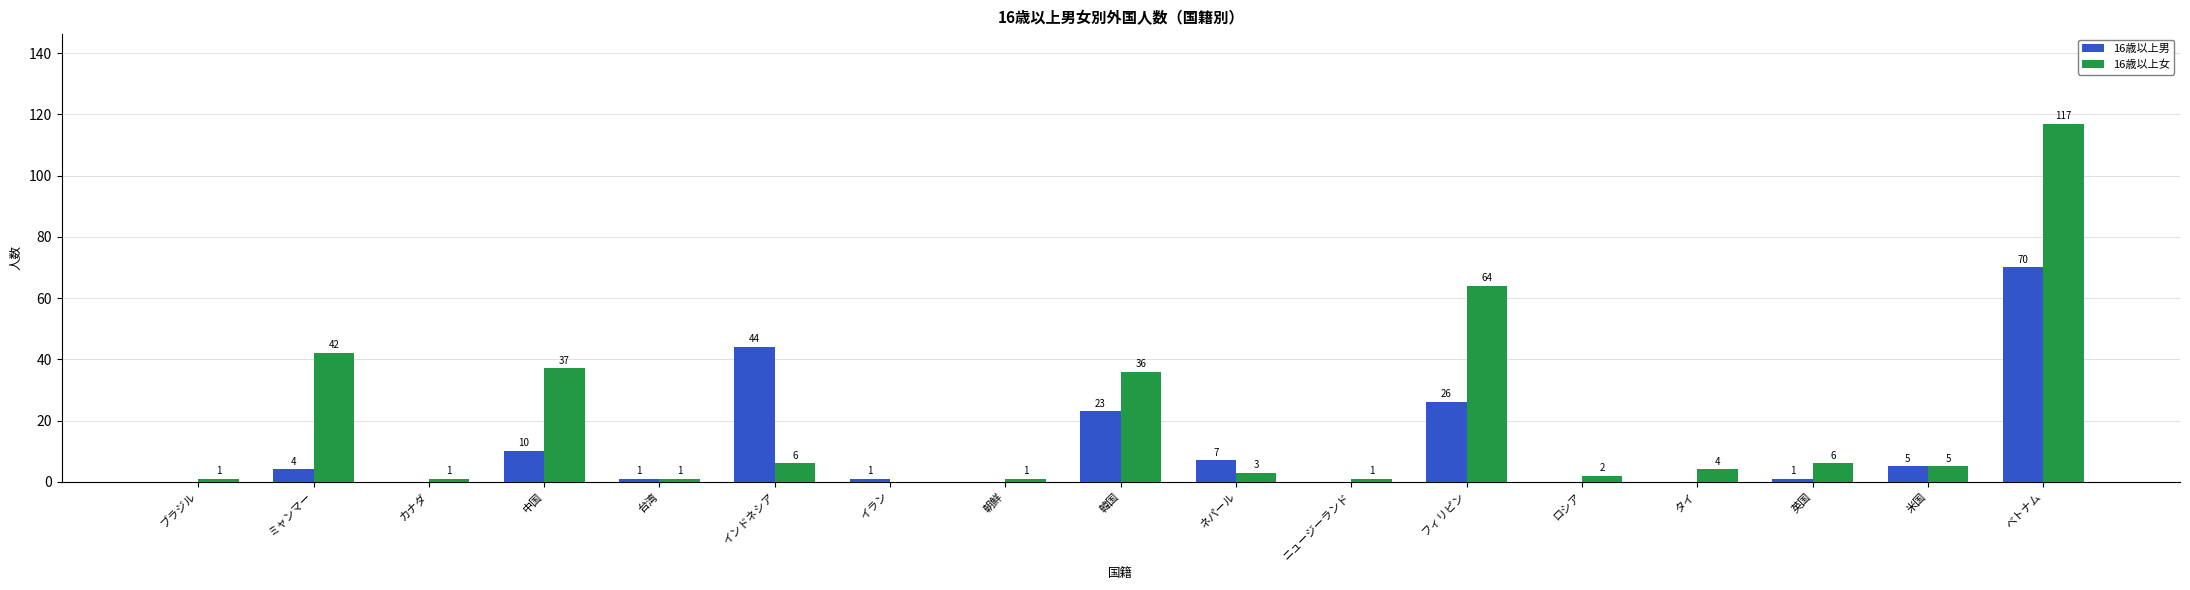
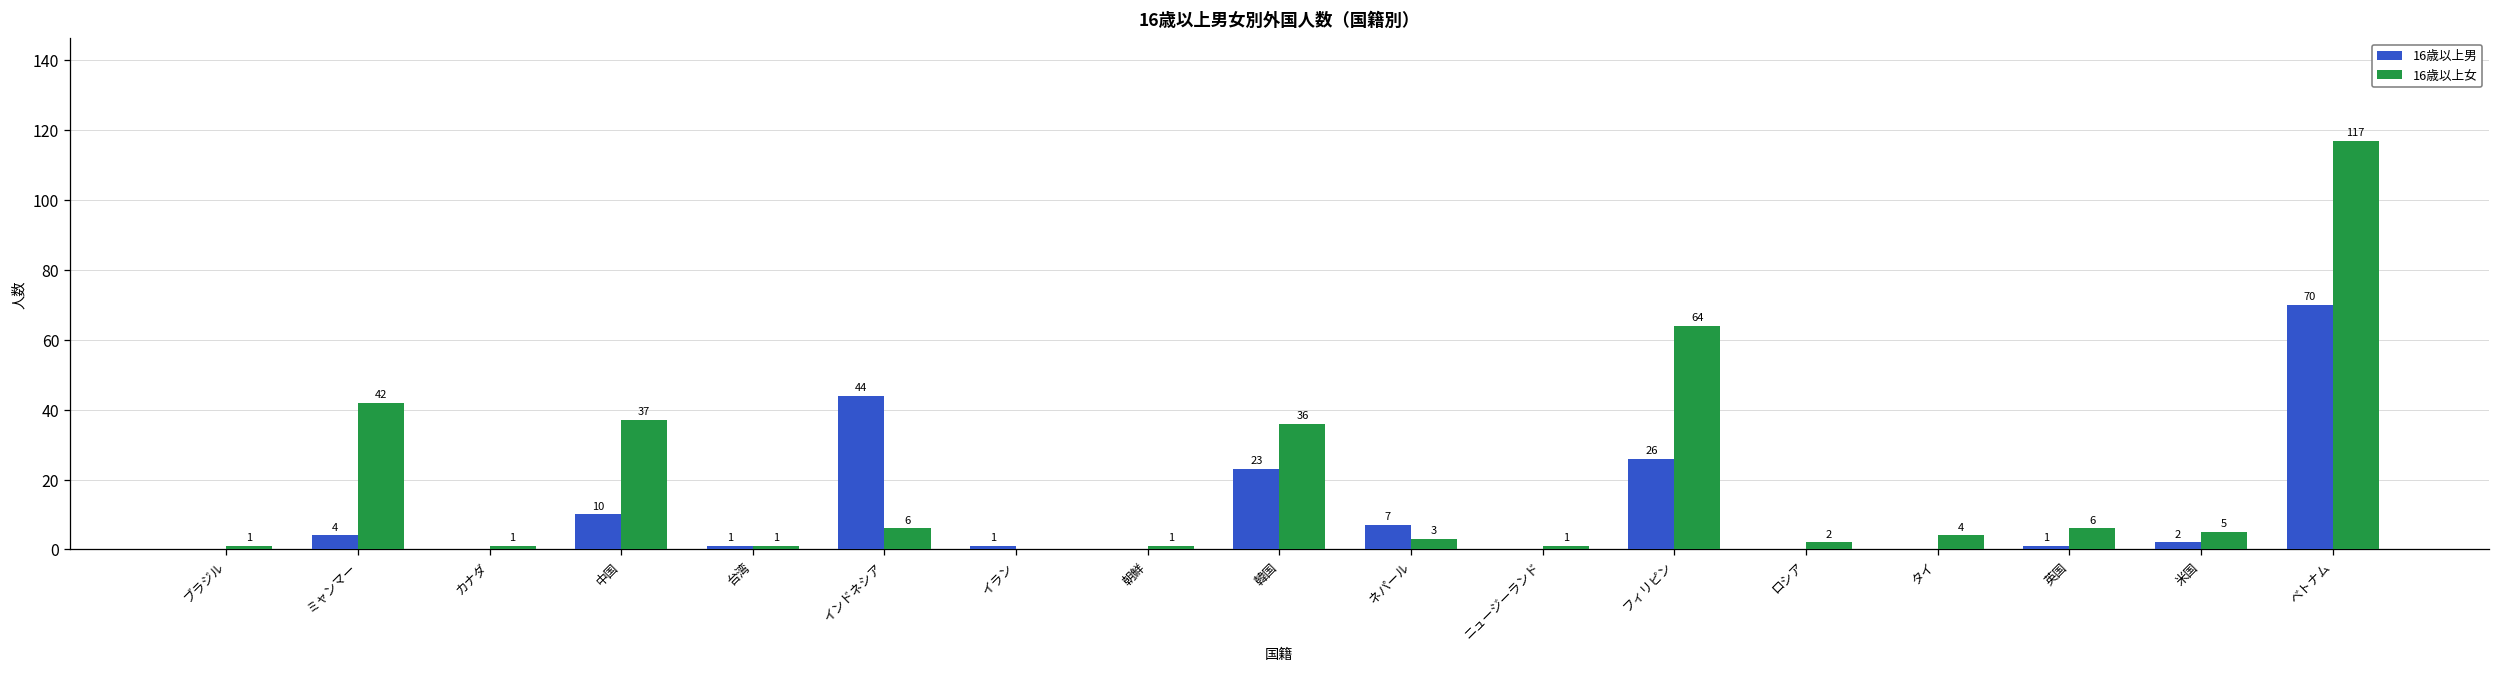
  {
    "16歳以上男": {
      "ミャンマー": 4,
      "中国": 10,
      "台湾": 1,
      "インドネシア": 44,
      "イラン": 1,
      "韓国": 23,
      "ネパール": 7,
      "フィリピン": 26,
      "英国": 1,
-     "米国": 5,
+     "米国": 2,
      "ベトナム": 70
    },
    "16歳以上女": {
      "ブラジル": 1,
      "ミャンマー": 42,
      "カナダ": 1,
      "中国": 37,
      "台湾": 1,
      "インドネシア": 6,
      "朝鮮": 1,
      "韓国": 36,
      "ネパール": 3,
      "ニュージーランド": 1,
      "フィリピン": 64,
      "ロシア": 2,
      "タイ": 4,
      "英国": 6,
      "米国": 5,
      "ベトナム": 117
    }
  }
